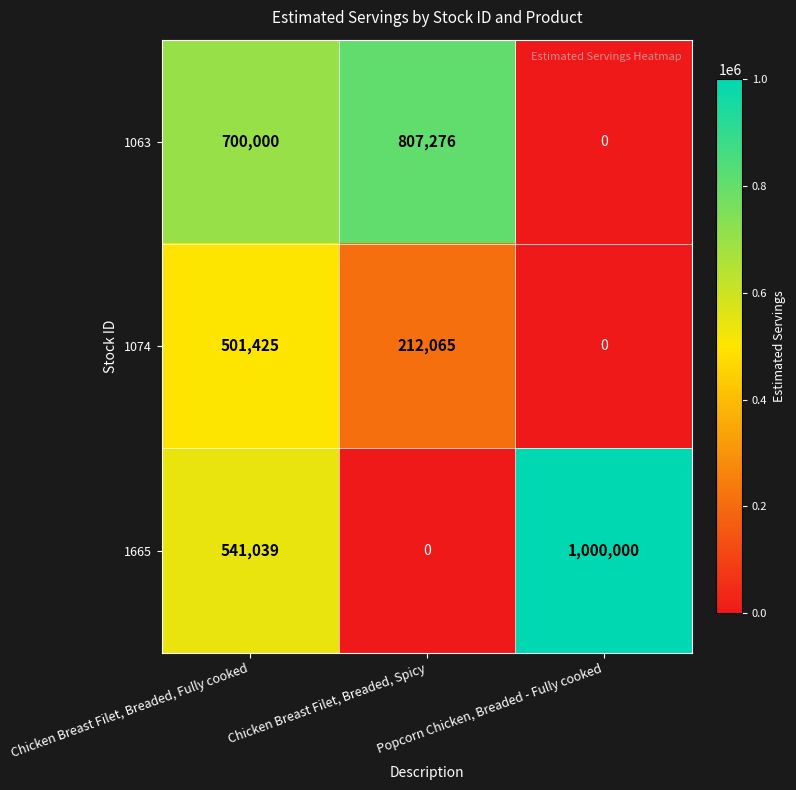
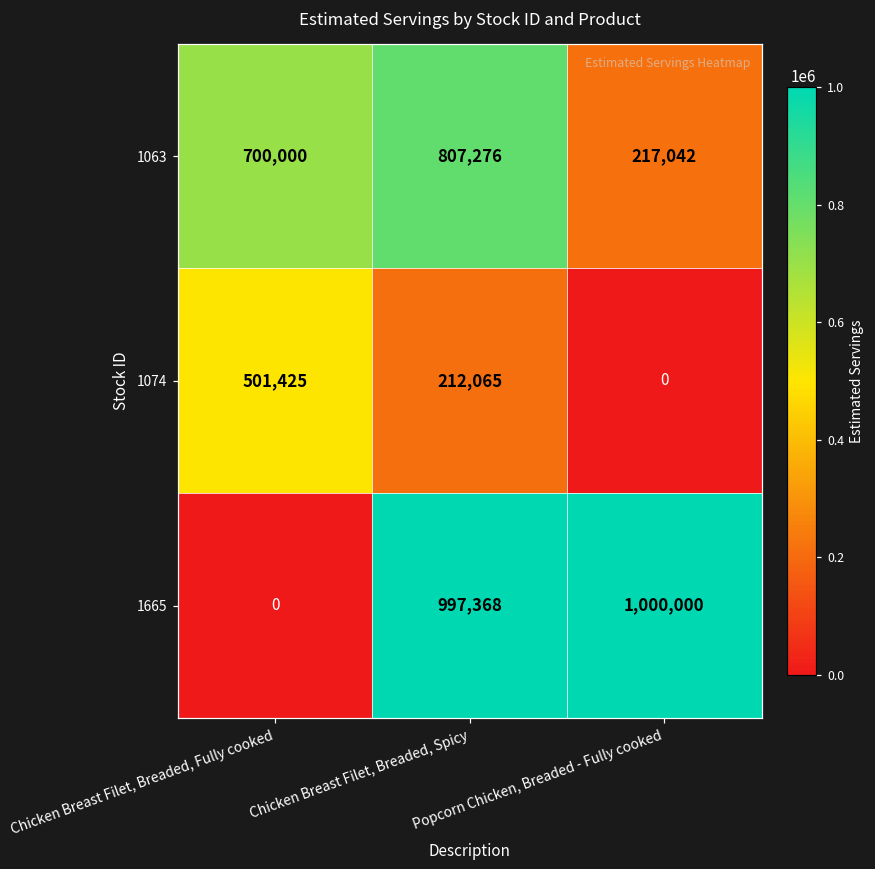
  {
    "1063": {
      "Chicken Breast Filet, Breaded, Fully cooked": "700,000",
      "Chicken Breast Filet, Breaded, Spicy": "807,276",
-     "Popcorn Chicken, Breaded - Fully cooked": "0"
+     "Popcorn Chicken, Breaded - Fully cooked": "217,042"
    },
    "1074": {
      "Chicken Breast Filet, Breaded, Fully cooked": "501,425",
      "Chicken Breast Filet, Breaded, Spicy": "212,065",
      "Popcorn Chicken, Breaded - Fully cooked": "0"
    },
    "1665": {
-     "Chicken Breast Filet, Breaded, Fully cooked": "541,039",
-     "Chicken Breast Filet, Breaded, Spicy": "0",
+     "Chicken Breast Filet, Breaded, Fully cooked": "0",
+     "Chicken Breast Filet, Breaded, Spicy": "997,368",
      "Popcorn Chicken, Breaded - Fully cooked": "1,000,000"
    }
  }
